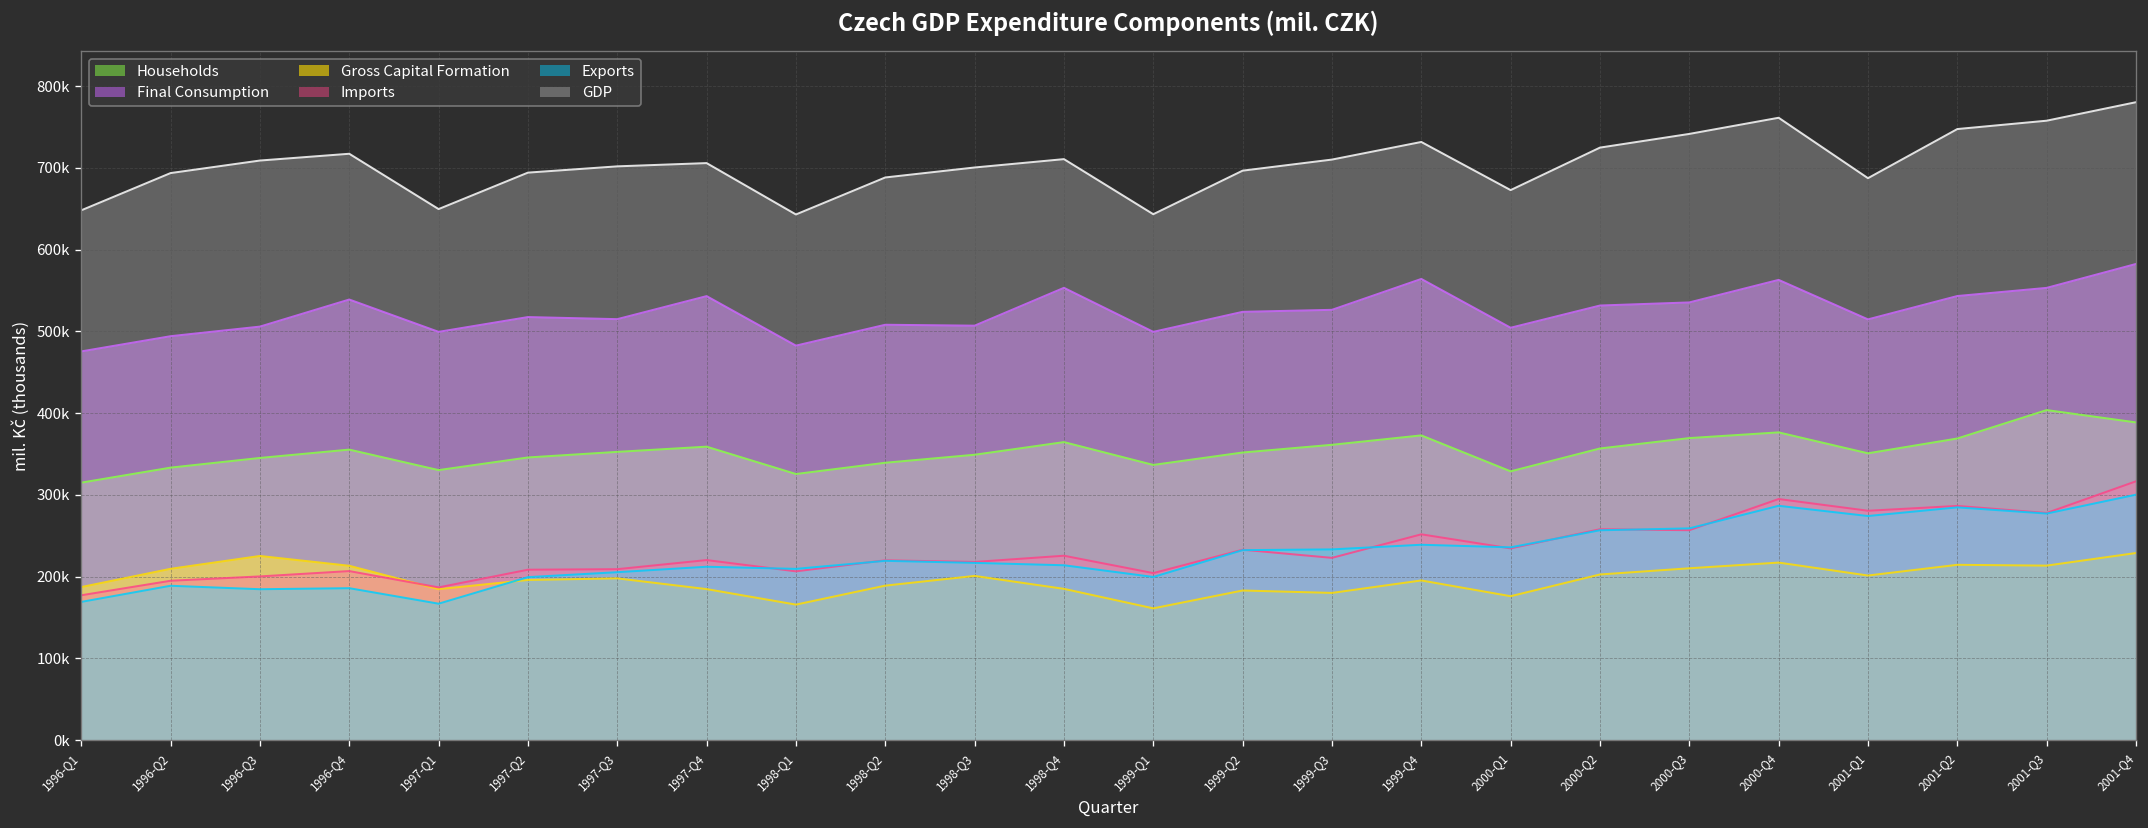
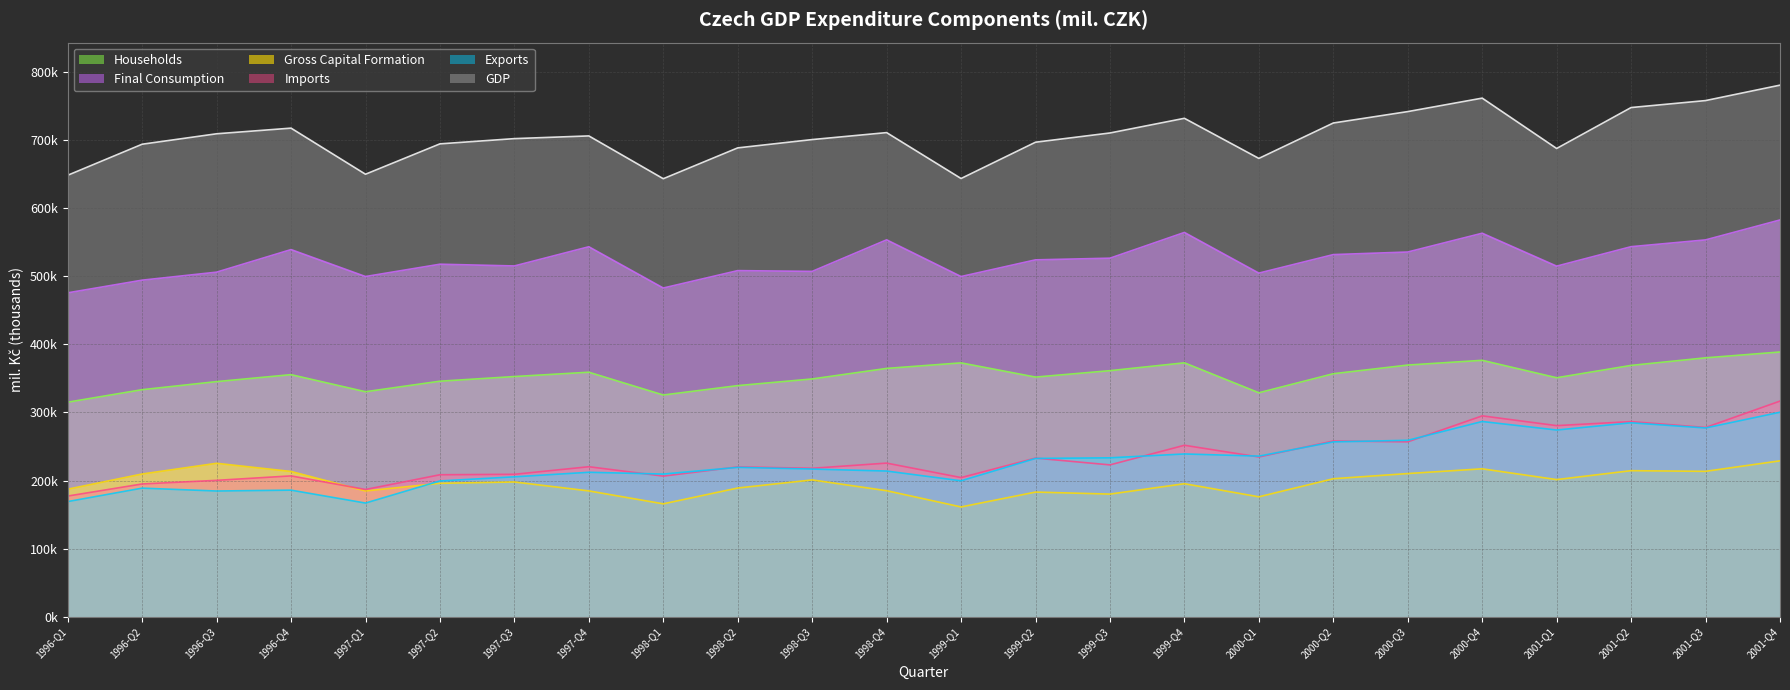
  {
    "Households": {
      "1996-Q1": 310000,
      "1996-Q2": 330000,
      "1996-Q3": 350000,
      "1996-Q4": 360000,
      "1997-Q1": 330000,
      "1997-Q2": 350000,
      "1997-Q3": 350000,
      "1997-Q4": 360000,
      "1998-Q1": 330000,
      "1998-Q2": 340000,
      "1998-Q3": 350000,
      "1998-Q4": 360000,
-     "1999-Q1": 340000,
+     "1999-Q1": 370000,
      "1999-Q2": 350000,
      "1999-Q3": 360000,
      "1999-Q4": 370000,
      "2000-Q1": 330000,
      "2000-Q2": 360000,
      "2000-Q3": 370000,
      "2000-Q4": 380000,
      "2001-Q1": 350000,
      "2001-Q2": 370000,
-     "2001-Q3": 400000,
+     "2001-Q3": 380000,
      "2001-Q4": 390000
    },
    "Final Consumption": {
      "1996-Q1": 480000,
      "1996-Q2": 490000,
      "1996-Q3": 510000,
      "1996-Q4": 540000,
      "1997-Q1": 500000,
      "1997-Q2": 520000,
      "1997-Q3": 510000,
      "1997-Q4": 540000,
      "1998-Q1": 480000,
      "1998-Q2": 510000,
      "1998-Q3": 510000,
      "1998-Q4": 550000,
      "1999-Q1": 500000,
      "1999-Q2": 520000,
      "1999-Q3": 530000,
      "1999-Q4": 560000,
      "2000-Q1": 500000,
      "2000-Q2": 530000,
      "2000-Q3": 540000,
      "2000-Q4": 560000,
      "2001-Q1": 510000,
      "2001-Q2": 540000,
      "2001-Q3": 550000,
      "2001-Q4": 580000
    },
    "Gross Capital Formation": {
      "1996-Q1": 190000,
      "1996-Q2": 210000,
      "1996-Q3": 230000,
      "1996-Q4": 210000,
      "1997-Q3": 200000,
      "1997-Q4": 180000,
      "1998-Q1": 170000,
      "1998-Q2": 190000,
      "1998-Q3": 200000,
      "1998-Q4": 190000,
      "1999-Q1": 160000,
      "1999-Q2": 180000,
      "1999-Q3": 180000,
      "1999-Q4": 200000,
      "2000-Q1": 180000,
      "2000-Q2": 200000,
      "2000-Q3": 210000,
      "2000-Q4": 220000,
      "2001-Q1": 200000,
      "2001-Q2": 210000,
      "2001-Q3": 210000,
      "2001-Q4": 230000
    },
    "Imports": {
      "1996-Q1": 180000,
      "1996-Q2": 190000,
      "1996-Q3": 200000,
      "1996-Q4": 210000,
      "1997-Q2": 210000,
      "1997-Q4": 220000,
      "1998-Q4": 230000,
      "1999-Q1": 200000,
      "1999-Q3": 220000,
      "1999-Q4": 250000,
      "2000-Q4": 290000,
      "2001-Q1": 280000,
      "2001-Q4": 320000
    },
    "Exports": {
      "1996-Q1": 170000,
      "1996-Q2": 190000,
      "1996-Q3": 180000,
      "1996-Q4": 190000,
      "1997-Q1": 170000,
      "1997-Q4": 210000,
      "1998-Q4": 210000,
      "1999-Q1": 200000,
      "1999-Q3": 230000,
      "1999-Q4": 240000,
      "2000-Q4": 290000,
      "2001-Q1": 270000,
      "2001-Q4": 300000
    },
    "GDP": {
      "1996-Q1": 650000,
      "1996-Q2": 690000,
      "1996-Q3": 710000,
      "1996-Q4": 720000,
      "1997-Q1": 650000,
      "1997-Q2": 690000,
      "1997-Q3": 700000,
      "1997-Q4": 710000,
      "1998-Q1": 640000,
      "1998-Q2": 690000,
      "1998-Q3": 700000,
      "1998-Q4": 710000,
      "1999-Q1": 640000,
      "1999-Q2": 700000,
      "1999-Q3": 710000,
      "1999-Q4": 730000,
      "2000-Q1": 670000,
      "2000-Q2": 720000,
      "2000-Q3": 740000,
      "2000-Q4": 760000,
      "2001-Q1": 690000,
      "2001-Q2": 750000,
      "2001-Q3": 760000,
      "2001-Q4": 780000
    }
  }
